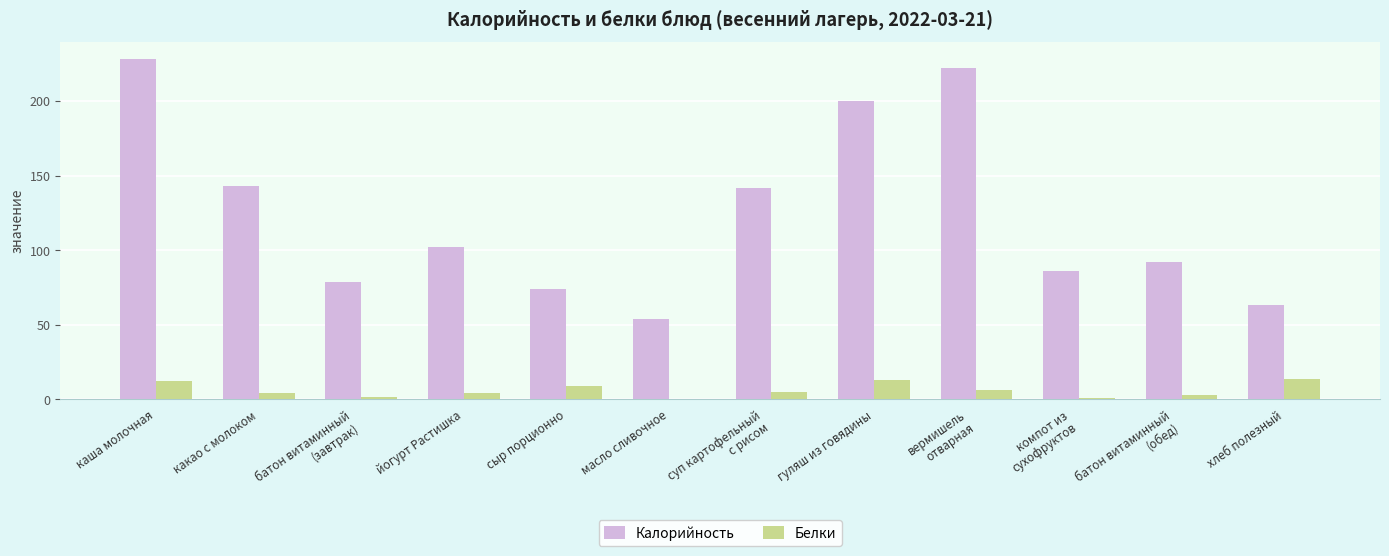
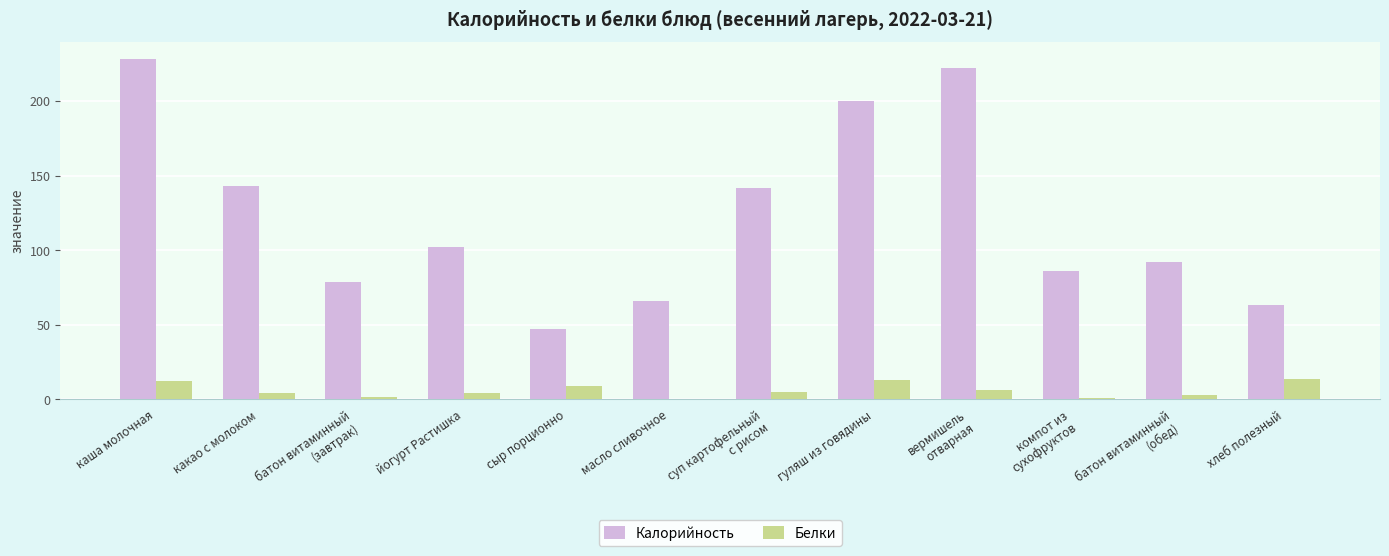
  {
    "Калорийность": {
      "каша молочная": 228,
      "какао с молоком": 143,
      "батон витаминный (завтрак)": 78,
      "йогурт Растишка": 102,
-     "сыр порционно": 74,
-     "масло сливочное": 54,
+     "сыр порционно": 47,
+     "масло сливочное": 66,
      "суп картофельный с рисом": 142,
      "гуляш из говядины": 200,
      "вермишель отварная": 222,
      "компот из сухофруктов": 86,
      "батон витаминный (обед)": 92,
      "хлеб полезный": 63
    },
    "Белки": {
      "каша молочная": 12,
      "какао с молоком": 4,
      "батон витаминный (завтрак)": 2,
      "йогурт Растишка": 4,
      "сыр порционно": 9,
      "суп картофельный с рисом": 5,
      "гуляш из говядины": 13,
      "вермишель отварная": 7,
      "батон витаминный (обед)": 3,
      "хлеб полезный": 13
    }
  }
